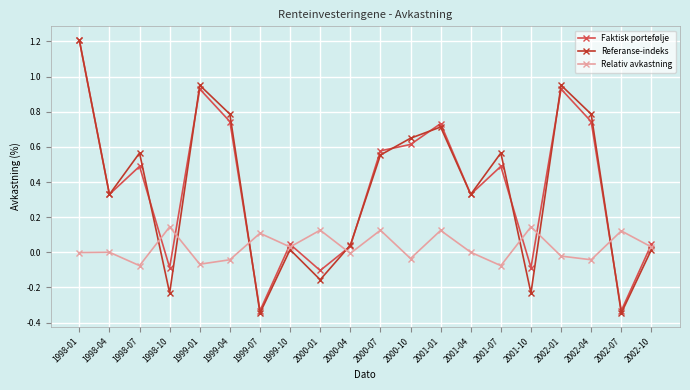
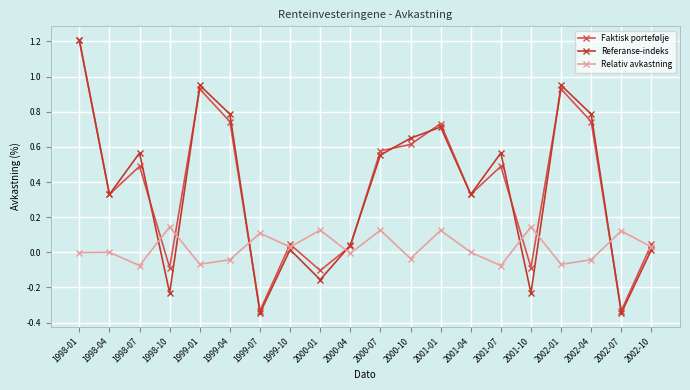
  {
    "Relativ avkastning": {
      "1998-01": 0.00,
      "1998-04": 0.00,
      "1998-07": -0.08,
      "1998-10": 0.15,
      "1999-01": -0.07,
      "1999-04": -0.04,
      "1999-07": 0.11,
      "1999-10": 0.03,
      "2000-01": 0.13,
      "2000-04": -0.01,
      "2000-07": 0.13,
      "2000-10": -0.04,
      "2001-01": 0.12,
      "2001-04": 0.00,
      "2001-07": -0.08,
      "2001-10": 0.15,
-     "2002-01": -0.02,
+     "2002-01": -0.07,
      "2002-04": -0.04,
      "2002-07": 0.12,
      "2002-10": 0.03
    }
  }
